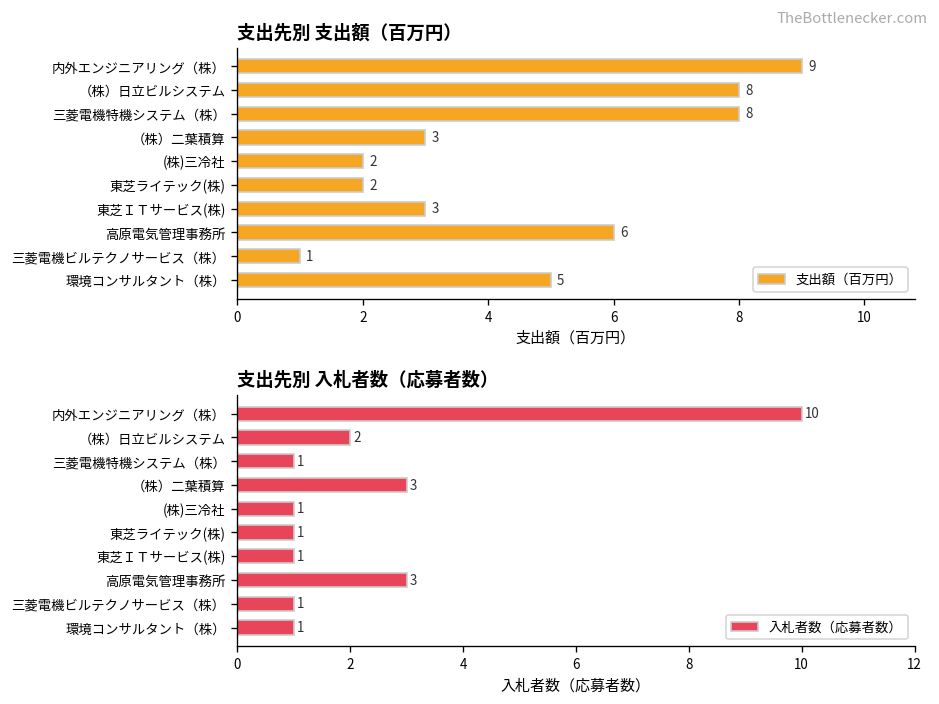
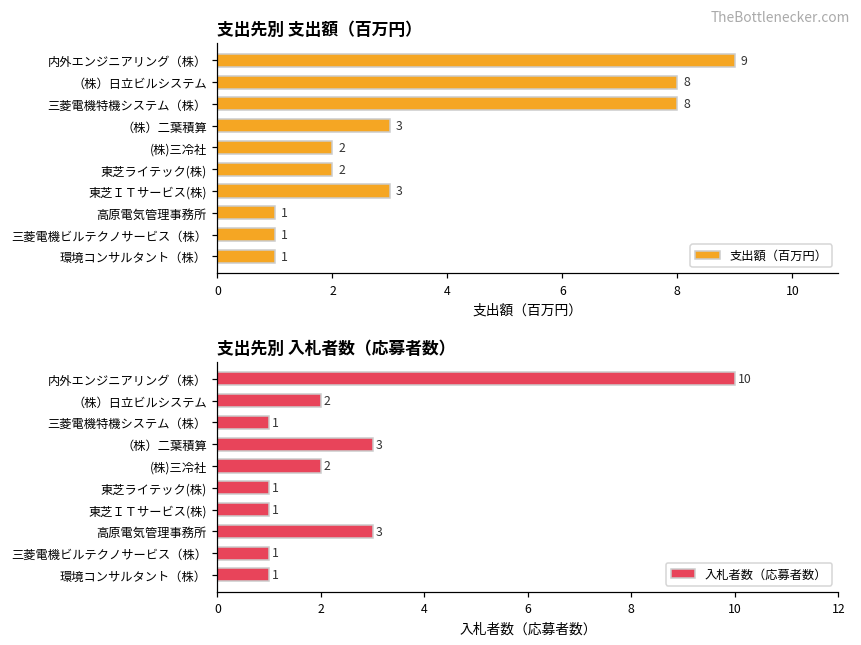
  {
    "支出先別 支出額（百万円）": {
      "内外エンジニアリング（株）": 9,
      "（株）日立ビルシステム": 8,
      "三菱電機特機システム（株）": 8,
      "（株）二葉積算": 3,
      "(株)三冷社": 2,
      "東芝ライテック(株)": 2,
      "東芝ＩＴサービス(株)": 3,
-     "高原電気管理事務所": 6,
+     "高原電気管理事務所": 1,
      "三菱電機ビルテクノサービス（株）": 1,
-     "環境コンサルタント（株）": 5
+     "環境コンサルタント（株）": 1
    },
    "支出先別 入札者数（応募者数）": {
      "内外エンジニアリング（株）": 10,
      "（株）日立ビルシステム": 2,
      "三菱電機特機システム（株）": 1,
      "（株）二葉積算": 3,
-     "(株)三冷社": 1,
+     "(株)三冷社": 2,
      "東芝ライテック(株)": 1,
      "東芝ＩＴサービス(株)": 1,
      "高原電気管理事務所": 3,
      "三菱電機ビルテクノサービス（株）": 1,
      "環境コンサルタント（株）": 1
    }
  }
